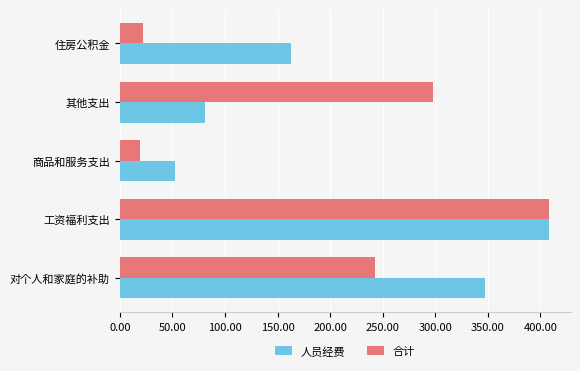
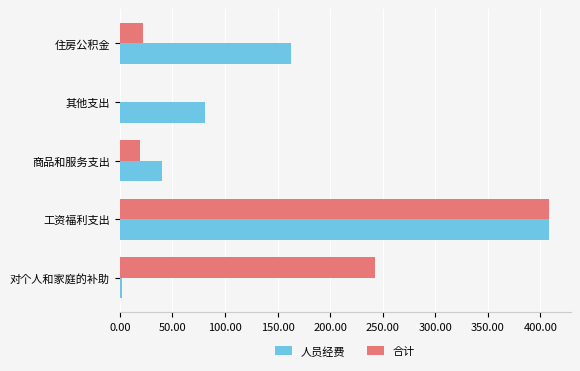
  {
    "人员经费": {
      "住房公积金": 163,
      "其他支出": 81,
-     "商品和服务支出": 52,
+     "商品和服务支出": 40,
      "工资福利支出": 408,
-     "对个人和家庭的补助": 347
+     "对个人和家庭的补助": 2
    },
    "合计": {
      "住房公积金": 22,
-     "其他支出": 298,
+     "其他支出": 1,
      "商品和服务支出": 19,
      "工资福利支出": 408,
      "对个人和家庭的补助": 243
    }
  }
